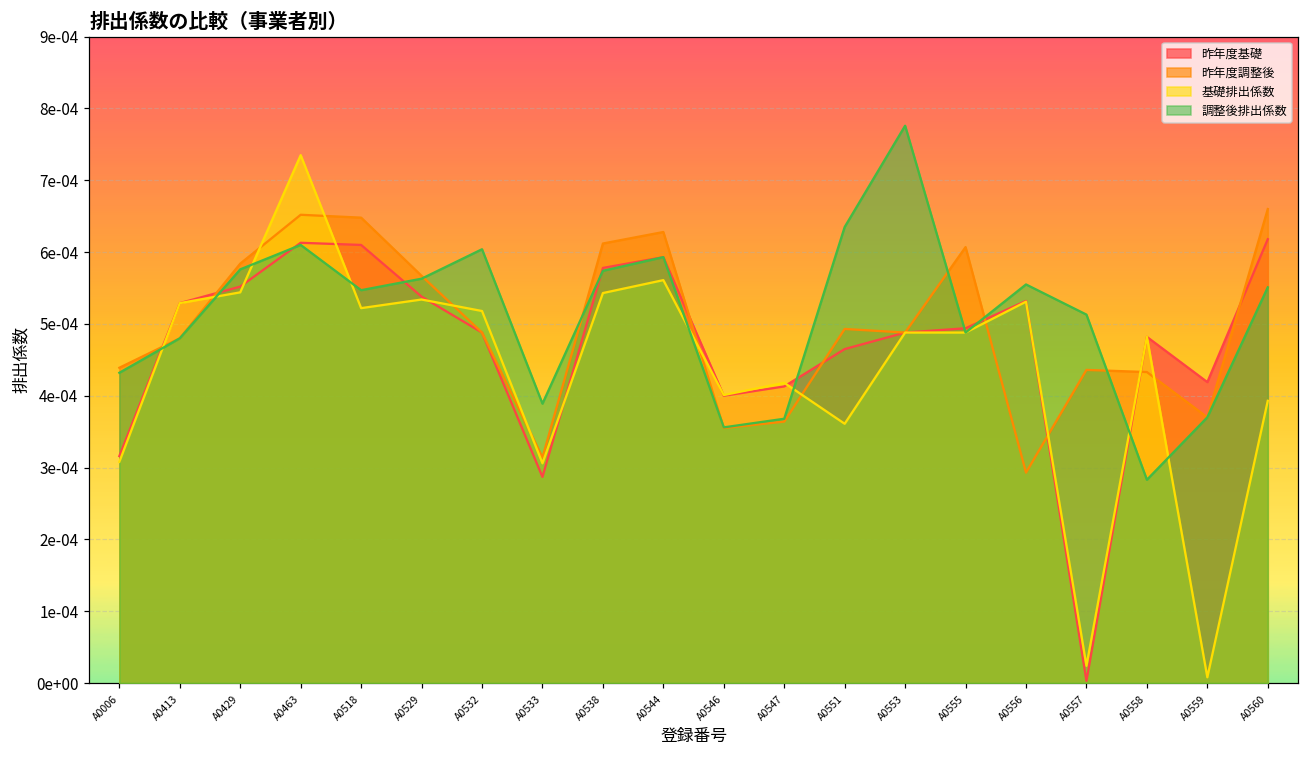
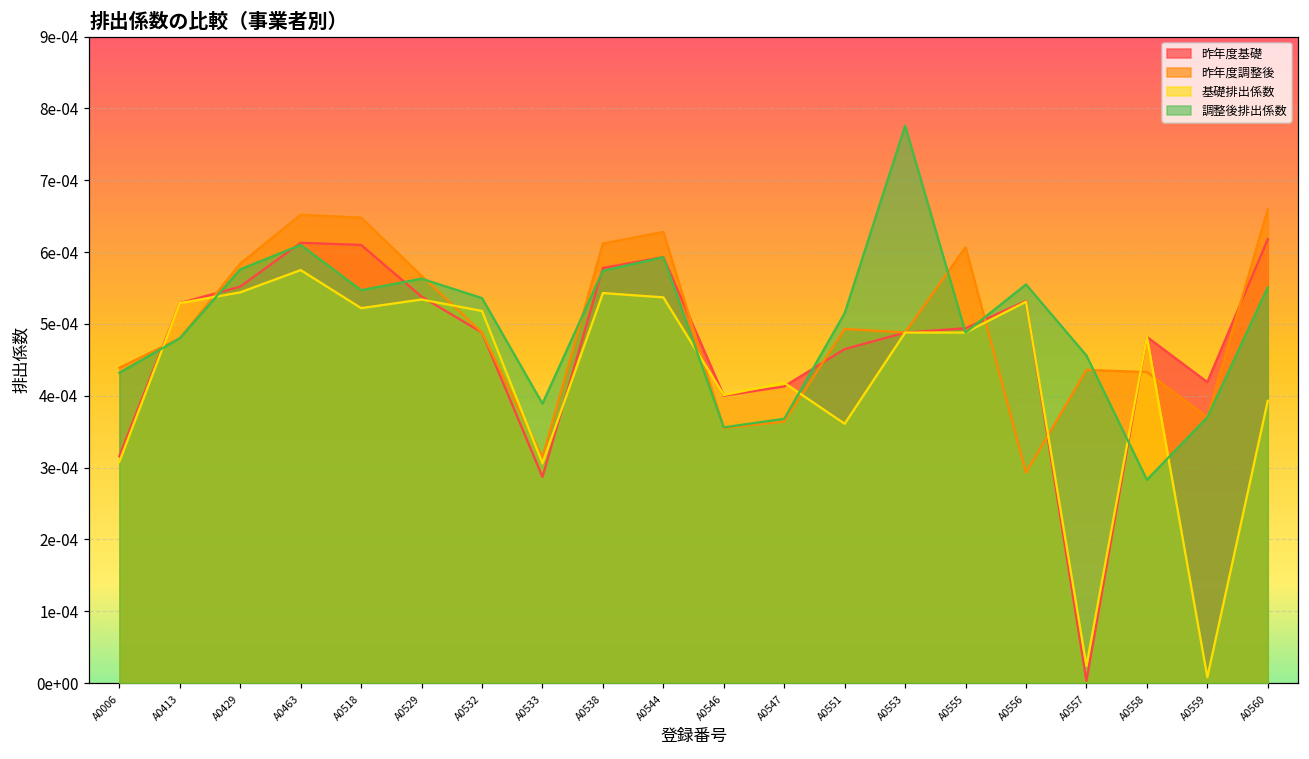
  {
    "昨年度基礎": {
      "A0006": 0.00032,
      "A0429": 0.00055,
      "A0518": 0.00061,
      "A0529": 0.00054,
      "A0533": 0.00029,
      "A0538": 0.00058,
      "A0547": 0.00041,
      "A0551": 0.00047,
      "A0555": 0.00049,
      "A0557": 0.00000,
      "A0559": 0.00042,
      "A0560": 0.00062
    },
    "昨年度調整後": {
      "A0006": 0.00044,
      "A0429": 0.00058,
      "A0463": 0.00065,
      "A0518": 0.00065,
      "A0529": 0.00057,
      "A0533": 0.00031,
      "A0538": 0.00061,
      "A0544": 0.00063,
      "A0547": 0.00036,
      "A0551": 0.00049,
      "A0555": 0.00061,
      "A0556": 0.00029,
      "A0557": 0.00044,
      "A0558": 0.00043,
      "A0560": 0.00066
    },
    "基礎排出係数": {
      "A0006": 0.00031,
      "A0429": 0.00054,
-     "A0463": 0.00074,
+     "A0463": 0.00058,
      "A0518": 0.00052,
      "A0529": 0.00053,
      "A0532": 0.00052,
      "A0533": 0.00031,
      "A0538": 0.00054,
-     "A0544": 0.00056,
+     "A0544": 0.00054,
      "A0547": 0.00042,
      "A0551": 0.00036,
      "A0557": 0.00002,
      "A0559": 0.00001,
      "A0560": 0.00039
    },
    "調整後排出係数": {
      "A0006": 0.00043,
      "A0429": 0.00058,
      "A0518": 0.00055,
      "A0529": 0.00056,
-     "A0532": 0.00060,
+     "A0532": 0.00054,
      "A0533": 0.00039,
      "A0538": 0.00057,
      "A0547": 0.00037,
-     "A0551": 0.00064,
+     "A0551": 0.00052,
      "A0553": 0.00078,
      "A0556": 0.00056,
-     "A0557": 0.00051,
+     "A0557": 0.00046,
      "A0558": 0.00028,
      "A0560": 0.00055
    }
  }
